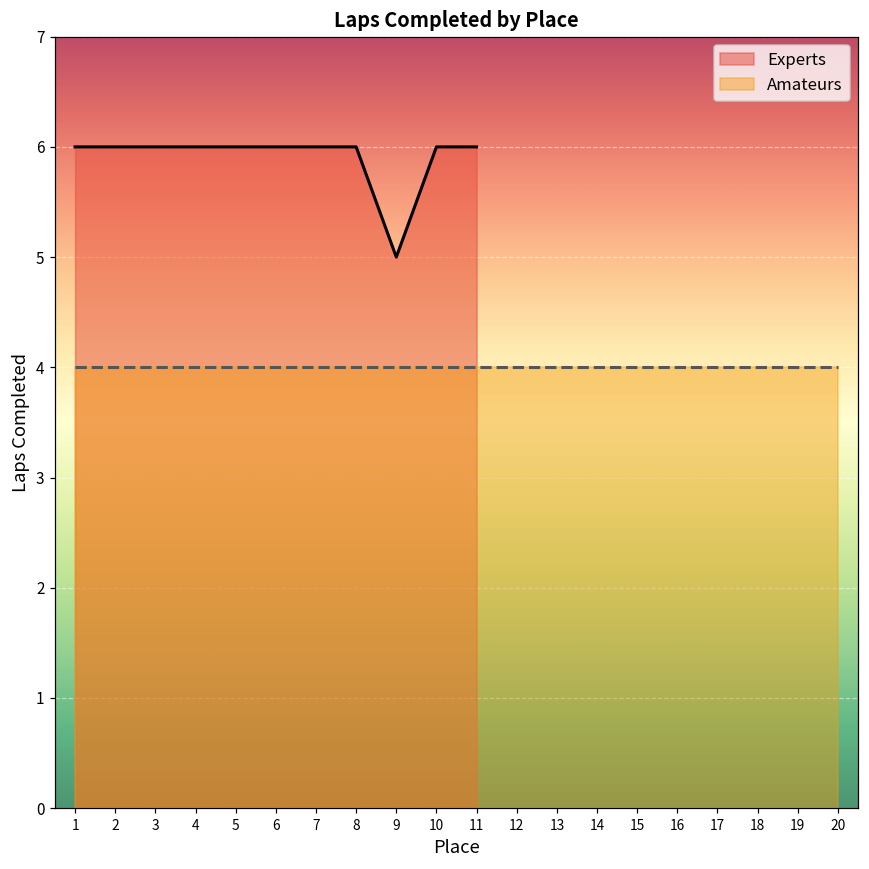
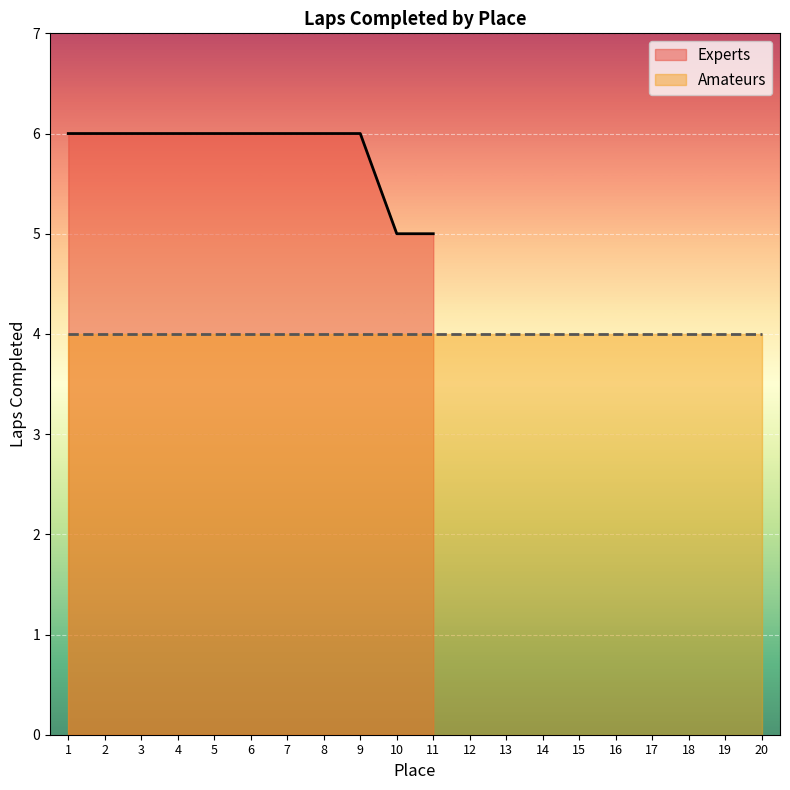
  {
    "Experts": {
      "1": 6,
      "2": 6,
      "3": 6,
      "4": 6,
      "5": 6,
      "6": 6,
      "7": 6,
      "8": 6,
-     "9": 5,
-     "10": 6,
-     "11": 6
+     "9": 6,
+     "10": 5,
+     "11": 5
    },
    "Amateurs": {
      "1": 4,
      "2": 4,
      "3": 4,
      "4": 4,
      "5": 4,
      "6": 4,
      "7": 4,
      "8": 4,
      "9": 4,
      "10": 4,
      "11": 4,
      "12": 4,
      "13": 4,
      "14": 4,
      "15": 4,
      "16": 4,
      "17": 4,
      "18": 4,
      "19": 4,
      "20": 4
    }
  }
